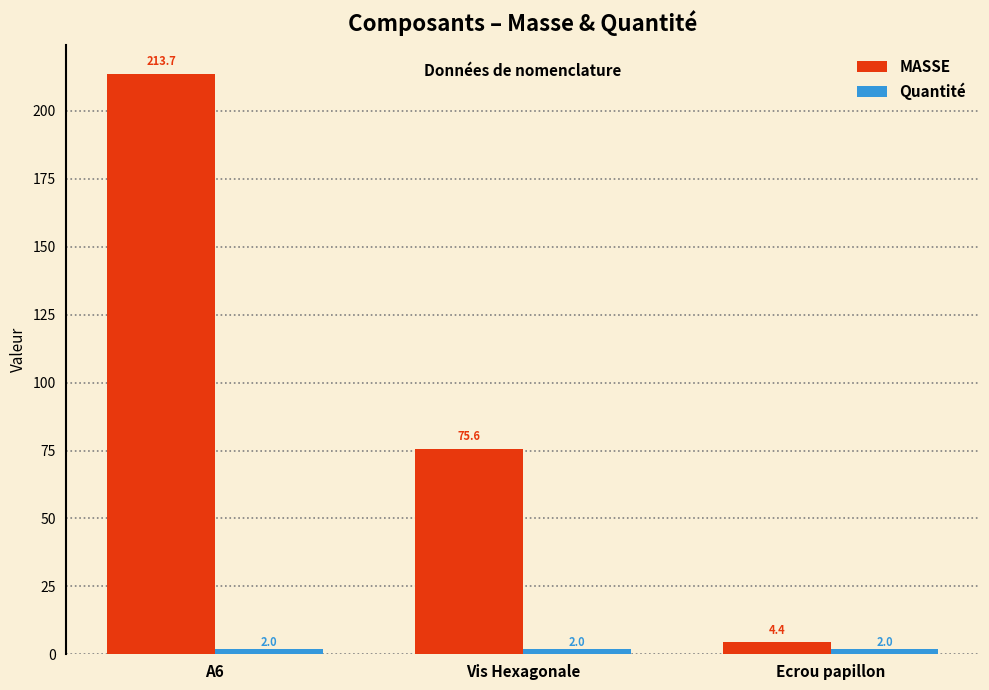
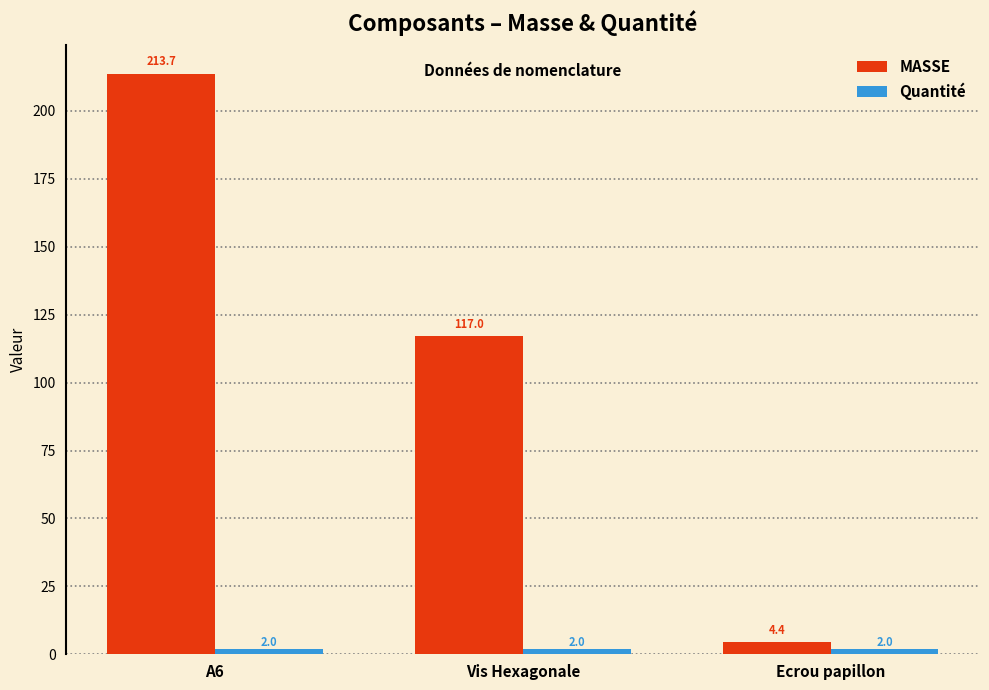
  {
    "MASSE": {
      "A6": 213.7,
-     "Vis Hexagonale": 75.6,
+     "Vis Hexagonale": 117.0,
      "Ecrou papillon": 4.4
    },
    "Quantité": {
      "A6": 2.0,
      "Vis Hexagonale": 2.0,
      "Ecrou papillon": 2.0
    }
  }
